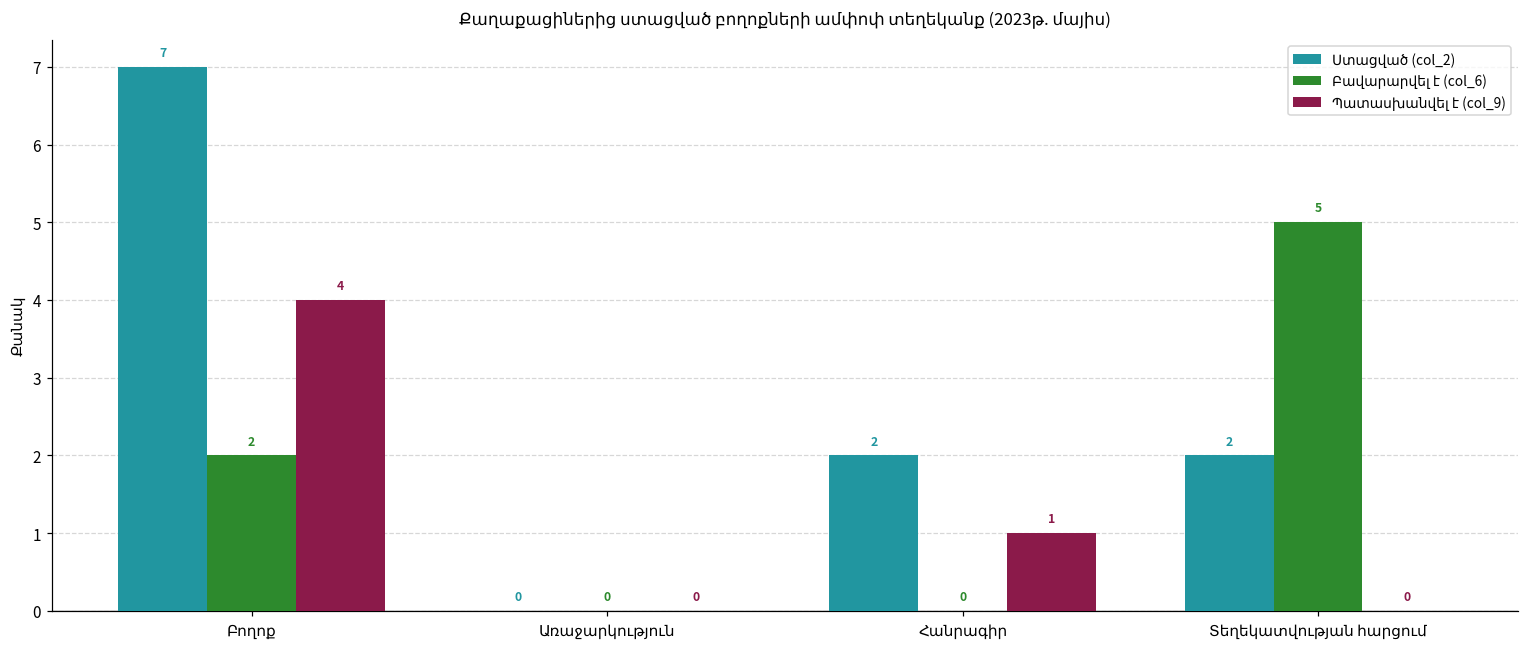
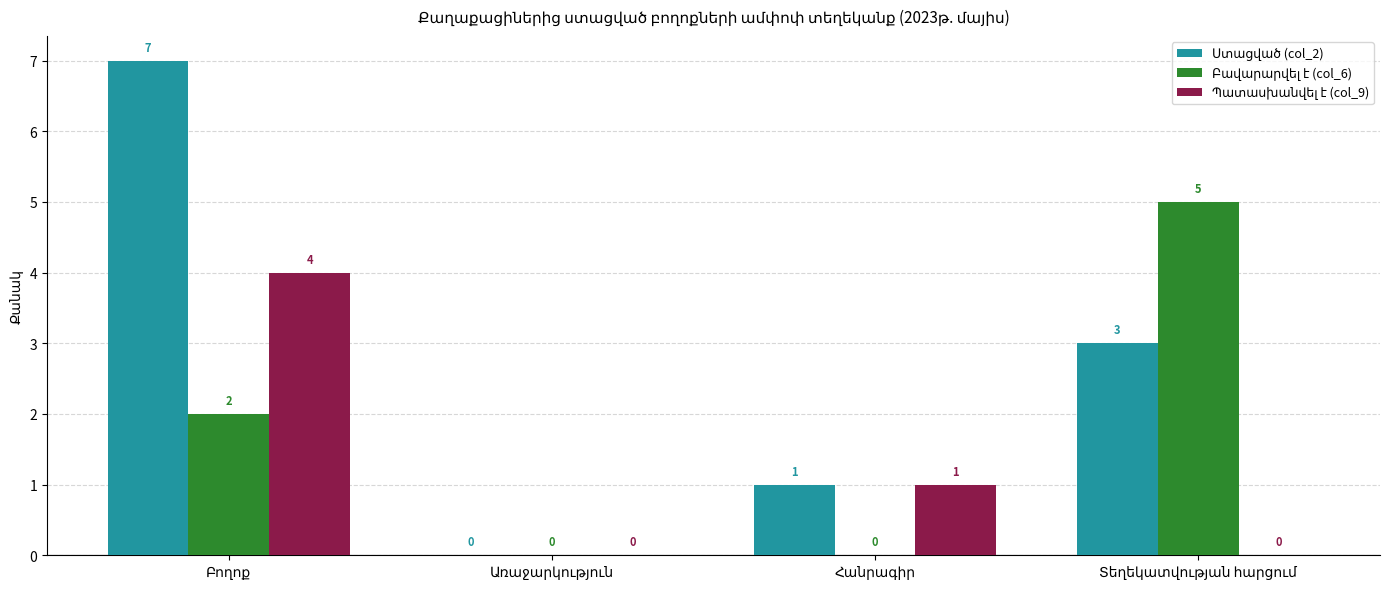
  {
    "Ստացված (col_2)": {
      "Բողոք": 7,
      "Առաջարկություն": 0,
-     "Հանրագիր": 2,
-     "Տեղեկատվության հարցում": 2
+     "Հանրագիր": 1,
+     "Տեղեկատվության հարցում": 3
    },
    "Բավարարվել է (col_6)": {
      "Բողոք": 2,
      "Առաջարկություն": 0,
      "Հանրագիր": 0,
      "Տեղեկատվության հարցում": 5
    },
    "Պատասխանվել է (col_9)": {
      "Բողոք": 4,
      "Առաջարկություն": 0,
      "Հանրագիր": 1,
      "Տեղեկատվության հարցում": 0
    }
  }
